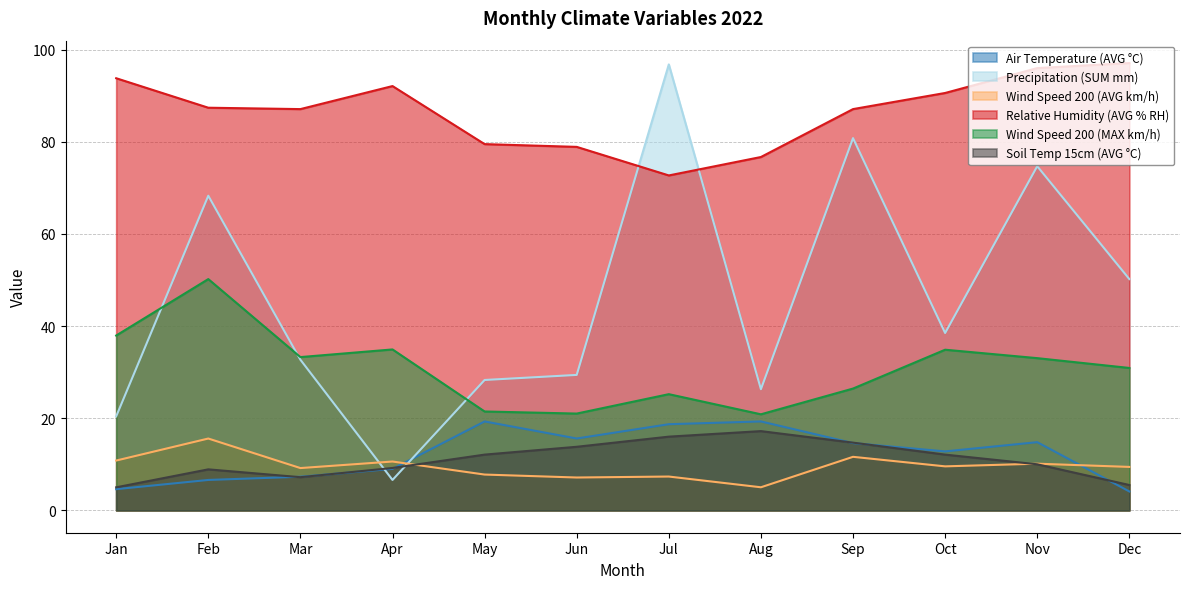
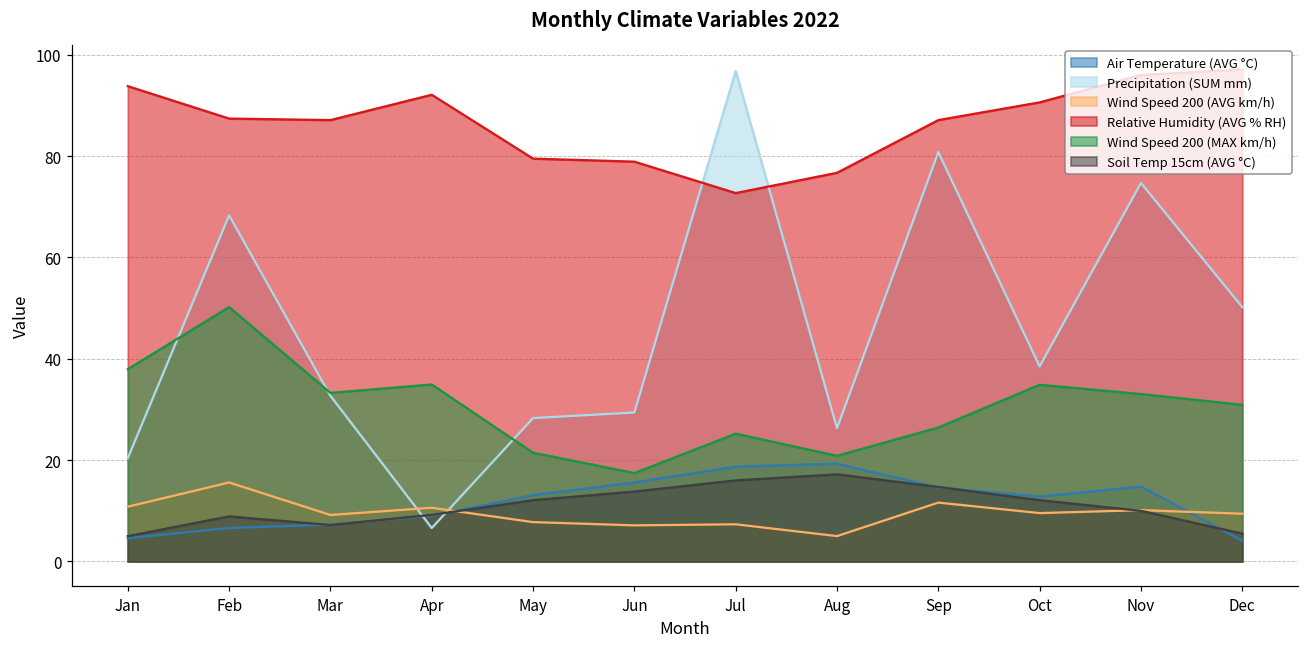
  {
    "Air Temperature (AVG °C)": {
      "Feb": 7,
-     "May": 19,
+     "May": 13,
      "Jun": 16,
      "Jul": 19,
      "Aug": 19,
      "Oct": 13,
      "Nov": 15,
      "Dec": 4
    },
    "Precipitation (SUM mm)": {
      "Jan": 20,
      "Feb": 68,
      "Mar": 33,
      "Apr": 7,
      "May": 28,
      "Jun": 29,
      "Jul": 97,
      "Aug": 26,
      "Sep": 81,
      "Oct": 39,
      "Nov": 75,
      "Dec": 50
    },
    "Wind Speed 200 (AVG km/h)": {
      "Jan": 11,
      "Feb": 16,
      "Mar": 9,
      "Apr": 11,
      "May": 8,
      "Jun": 7,
      "Jul": 7,
      "Aug": 5,
      "Sep": 12,
      "Oct": 10,
      "Dec": 9
    },
    "Relative Humidity (AVG % RH)": {
      "Jan": 94,
      "Feb": 87,
      "Mar": 87,
      "Apr": 92,
      "May": 80,
      "Jun": 79,
      "Jul": 73,
      "Aug": 77,
      "Sep": 87,
      "Oct": 91
    },
    "Wind Speed 200 (MAX km/h)": {
      "Jan": 38,
      "Feb": 50,
      "Mar": 33,
      "Apr": 35,
      "May": 21,
-     "Jun": 21,
+     "Jun": 17,
      "Jul": 25,
      "Aug": 21,
      "Sep": 26,
      "Oct": 35,
      "Nov": 33,
      "Dec": 31
    },
    "Soil Temp 15cm (AVG °C)": {
      "Feb": 9,
      "May": 12,
      "Jun": 14,
      "Jul": 16,
      "Aug": 17,
      "Oct": 12,
      "Dec": 6
    }
  }
